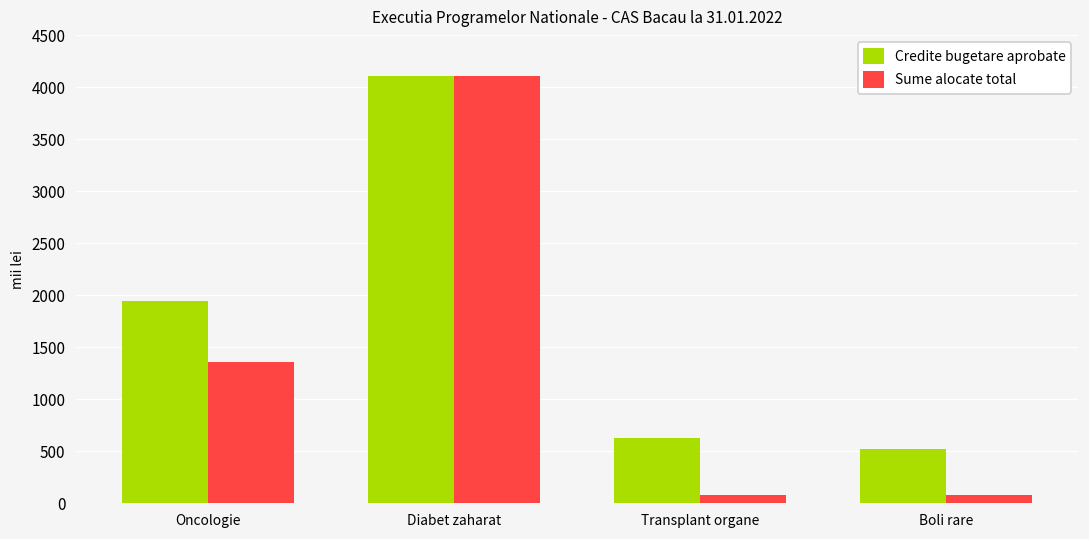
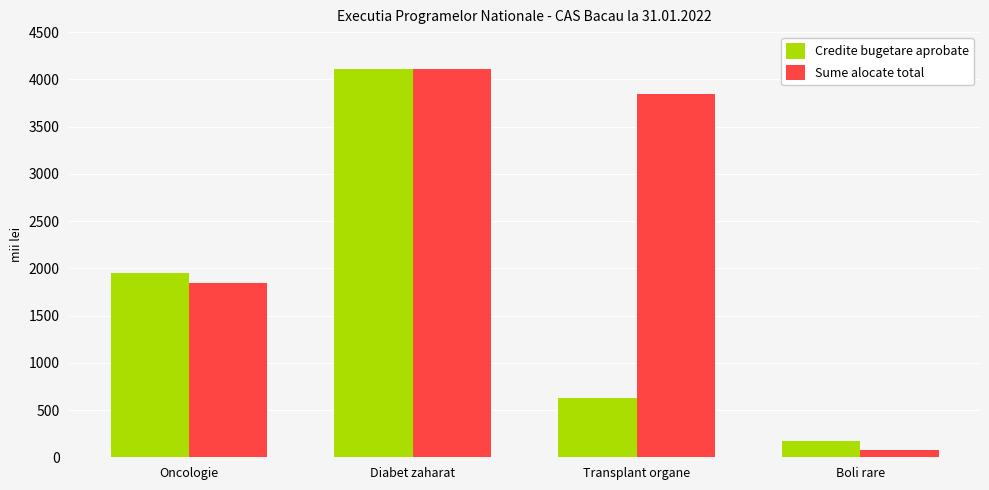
  {
    "Credite bugetare aprobate": {
      "Oncologie": 1900,
      "Diabet zaharat": 4100,
      "Transplant organe": 600,
-     "Boli rare": 500
+     "Boli rare": 200
    },
    "Sume alocate total": {
-     "Oncologie": 1400,
+     "Oncologie": 1800,
      "Diabet zaharat": 4100,
-     "Transplant organe": 100,
+     "Transplant organe": 3800,
      "Boli rare": 100
    }
  }
